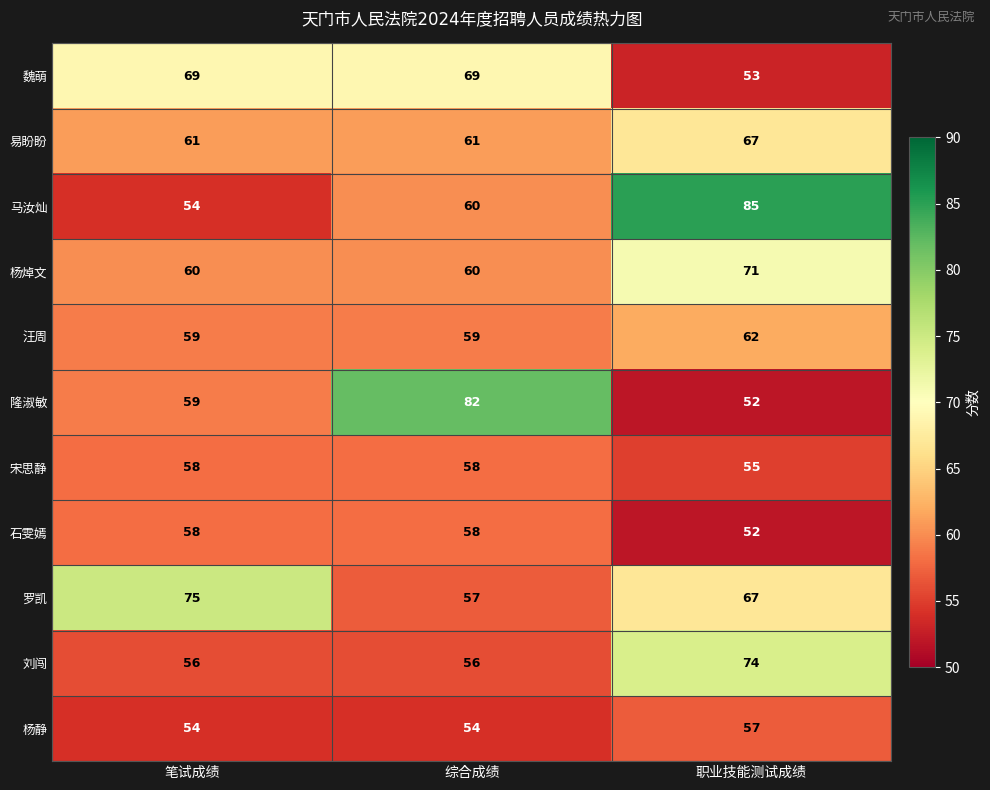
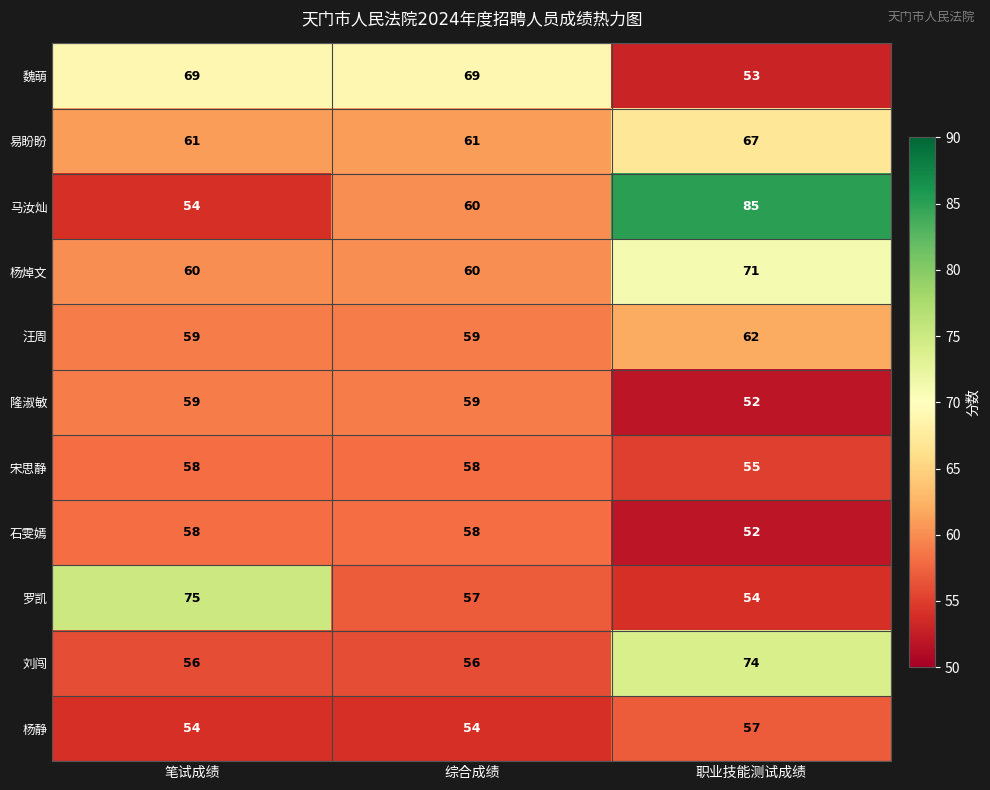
  {
    "魏萌": {
      "笔试成绩": 69,
      "综合成绩": 69,
      "职业技能测试成绩": 53
    },
    "易盼盼": {
      "笔试成绩": 61,
      "综合成绩": 61,
      "职业技能测试成绩": 67
    },
    "马汝灿": {
      "笔试成绩": 54,
      "综合成绩": 60,
      "职业技能测试成绩": 85
    },
    "杨焯文": {
      "笔试成绩": 60,
      "综合成绩": 60,
      "职业技能测试成绩": 71
    },
    "汪周": {
      "笔试成绩": 59,
      "综合成绩": 59,
      "职业技能测试成绩": 62
    },
    "隆淑敏": {
      "笔试成绩": 59,
-     "综合成绩": 82,
+     "综合成绩": 59,
      "职业技能测试成绩": 52
    },
    "宋思静": {
      "笔试成绩": 58,
      "综合成绩": 58,
      "职业技能测试成绩": 55
    },
    "石雯嫣": {
      "笔试成绩": 58,
      "综合成绩": 58,
      "职业技能测试成绩": 52
    },
    "罗凯": {
      "笔试成绩": 75,
      "综合成绩": 57,
-     "职业技能测试成绩": 67
+     "职业技能测试成绩": 54
    },
    "刘闯": {
      "笔试成绩": 56,
      "综合成绩": 56,
      "职业技能测试成绩": 74
    },
    "杨静": {
      "笔试成绩": 54,
      "综合成绩": 54,
      "职业技能测试成绩": 57
    }
  }
